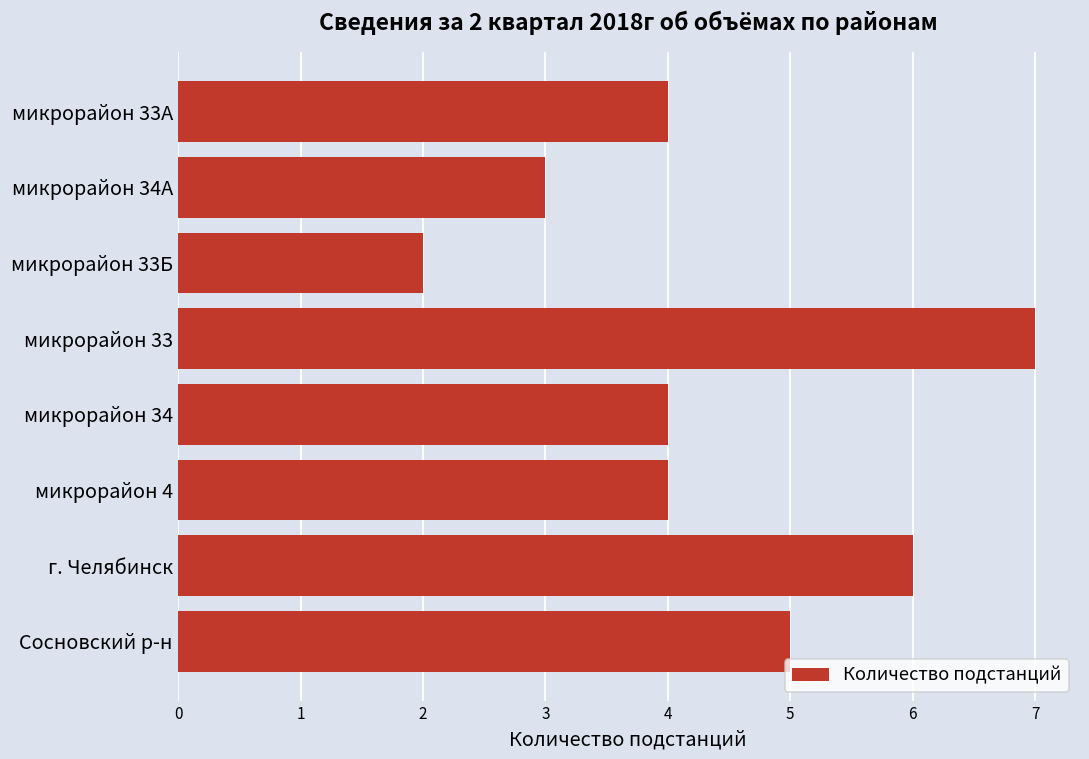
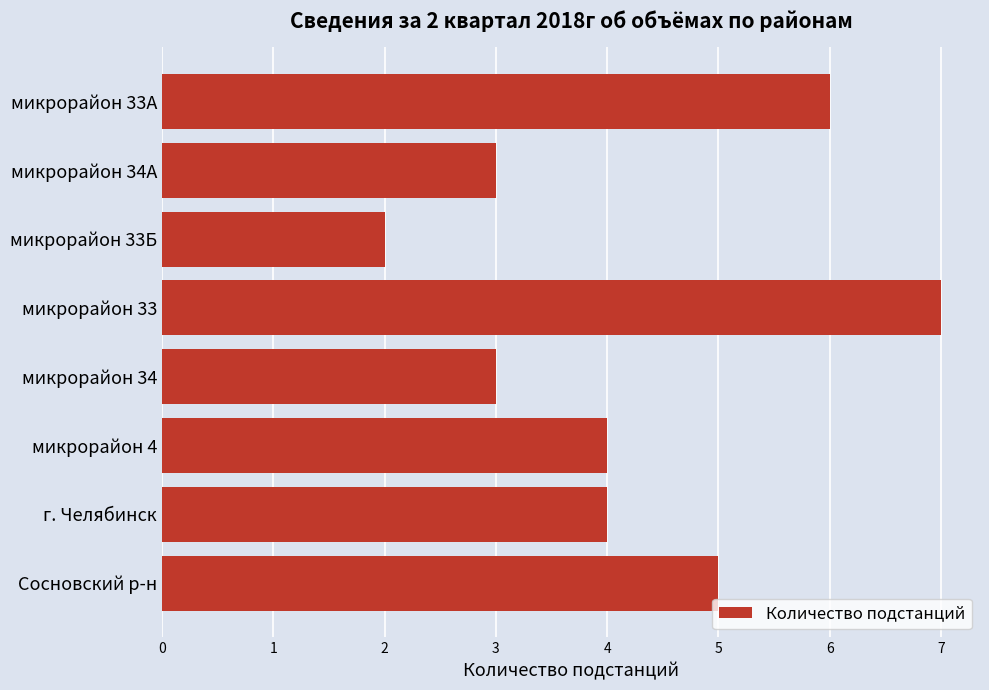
  {
-   "микрорайон 33А": 4,
+   "микрорайон 33А": 6,
    "микрорайон 34А": 3,
    "микрорайон 33Б": 2,
    "микрорайон 33": 7,
-   "микрорайон 34": 4,
+   "микрорайон 34": 3,
    "микрорайон 4": 4,
-   "г. Челябинск": 6,
+   "г. Челябинск": 4,
    "Сосновский р-н": 5
  }
